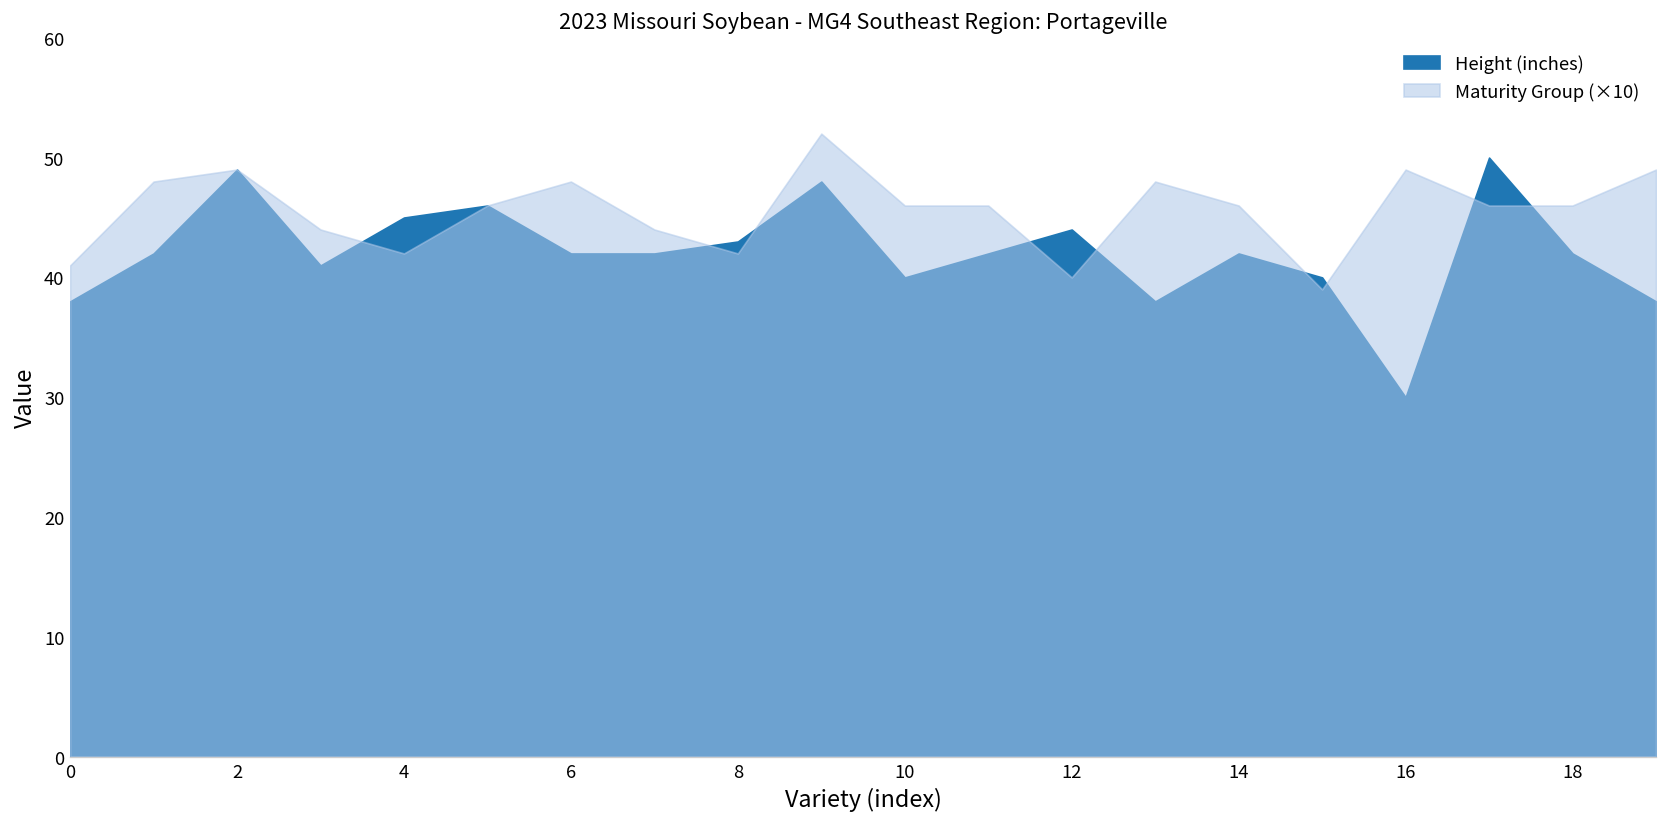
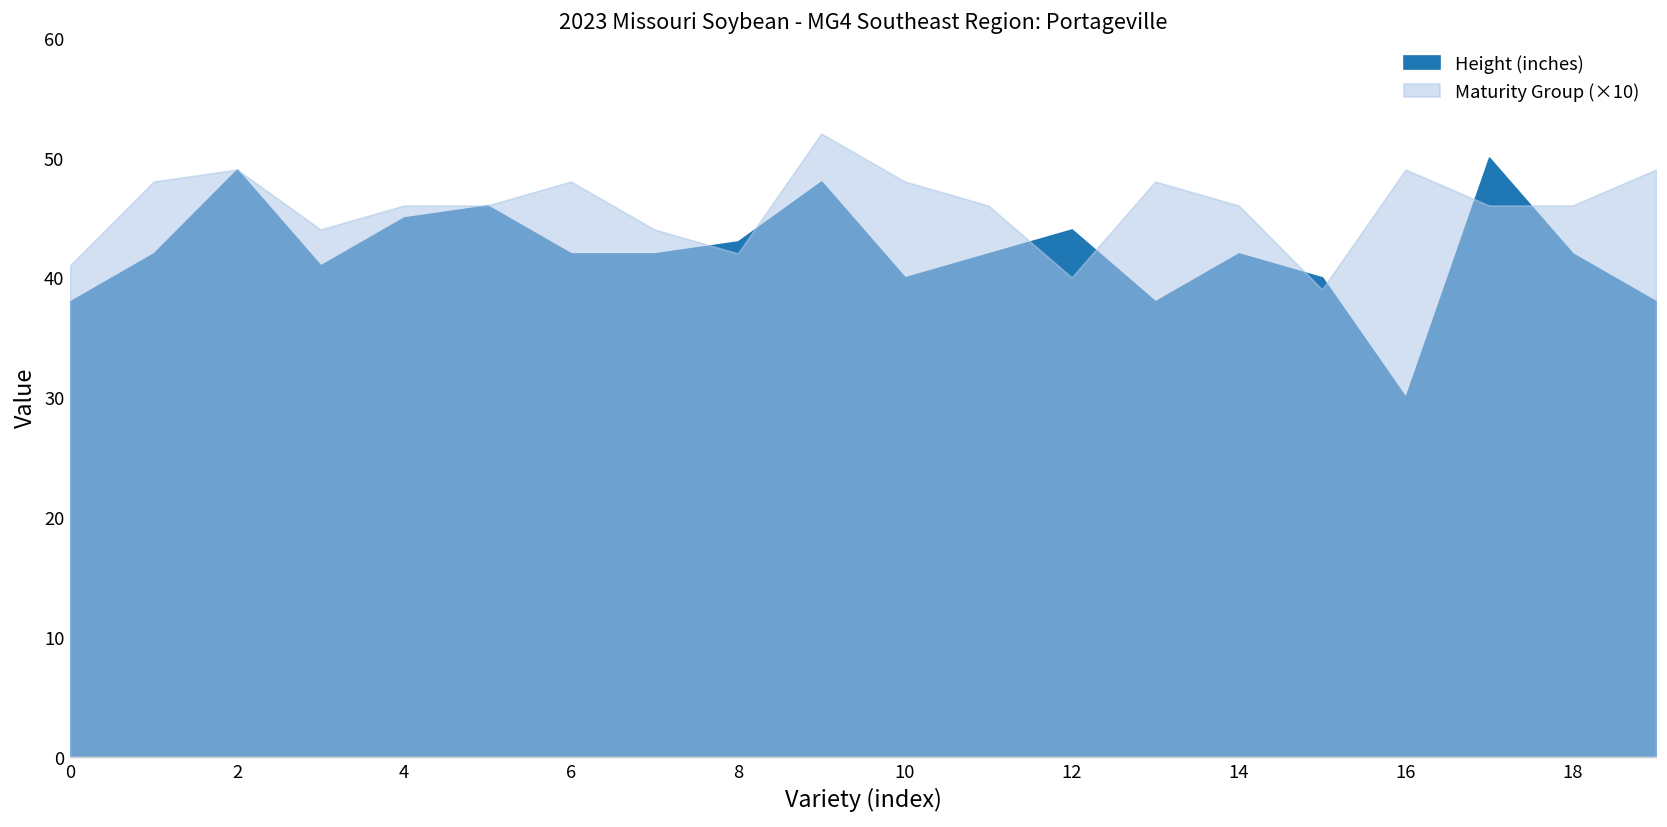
  {
    "Height (inches)": {
      "0": 38,
      "4": 45,
      "6": 42,
      "8": 43,
      "10": 40,
      "12": 44,
      "14": 42,
      "16": 30,
      "18": 42
    },
    "Maturity Group (×10)": {
      "0": 41,
-     "4": 42,
+     "4": 46,
      "6": 48,
      "8": 42,
-     "10": 46,
+     "10": 48,
      "12": 40,
      "14": 46,
      "16": 49,
      "18": 46
    }
  }
